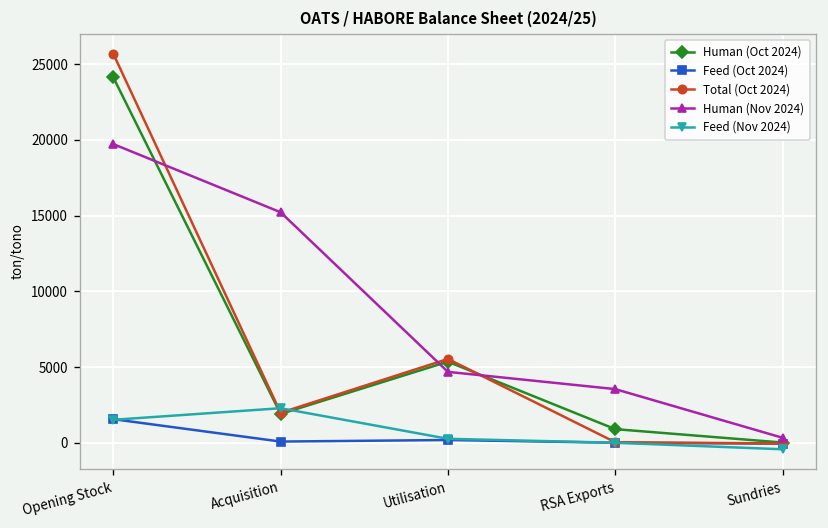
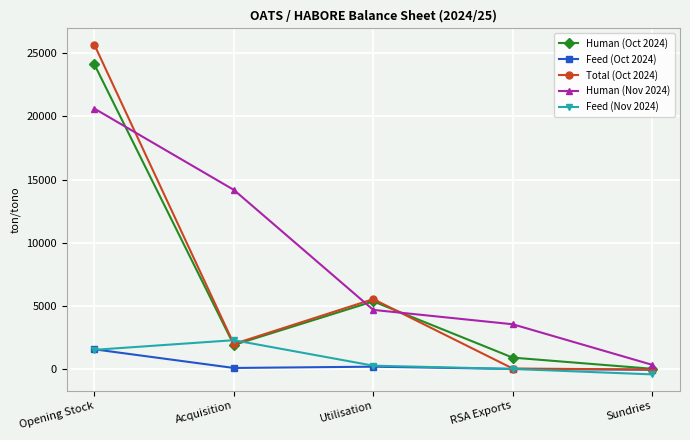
  {
    "Human (Oct 2024)": {
      "Opening Stock": 24100,
      "RSA Exports": 900
    },
    "Feed (Oct 2024)": {
      "Acquisition": 100
    },
    "Total (Oct 2024)": {
      "Opening Stock": 25700
    },
    "Human (Nov 2024)": {
-     "Opening Stock": 19700,
-     "Acquisition": 15200,
+     "Opening Stock": 20600,
+     "Acquisition": 14200,
      "Utilisation": 4700,
      "RSA Exports": 3500,
      "Sundries": 300
    },
    "Feed (Nov 2024)": {
      "Acquisition": 2300,
      "Sundries": -400
    }
  }
